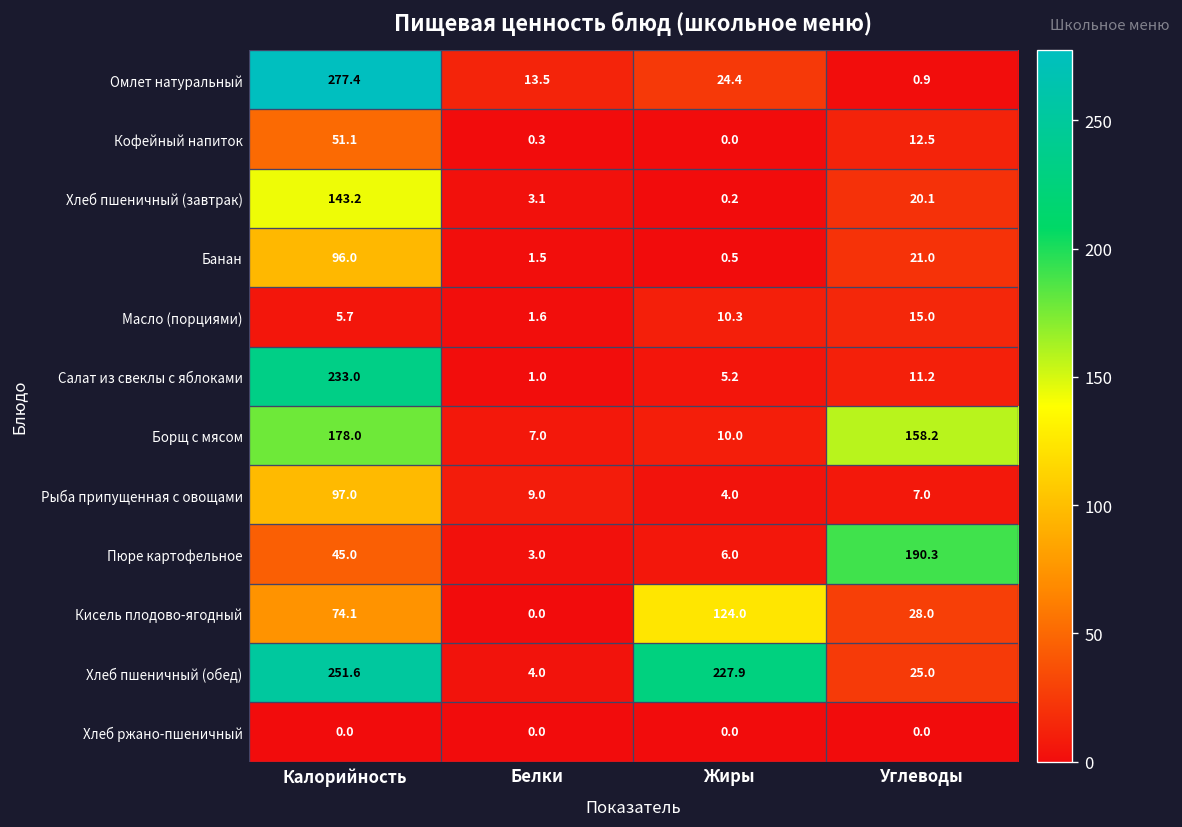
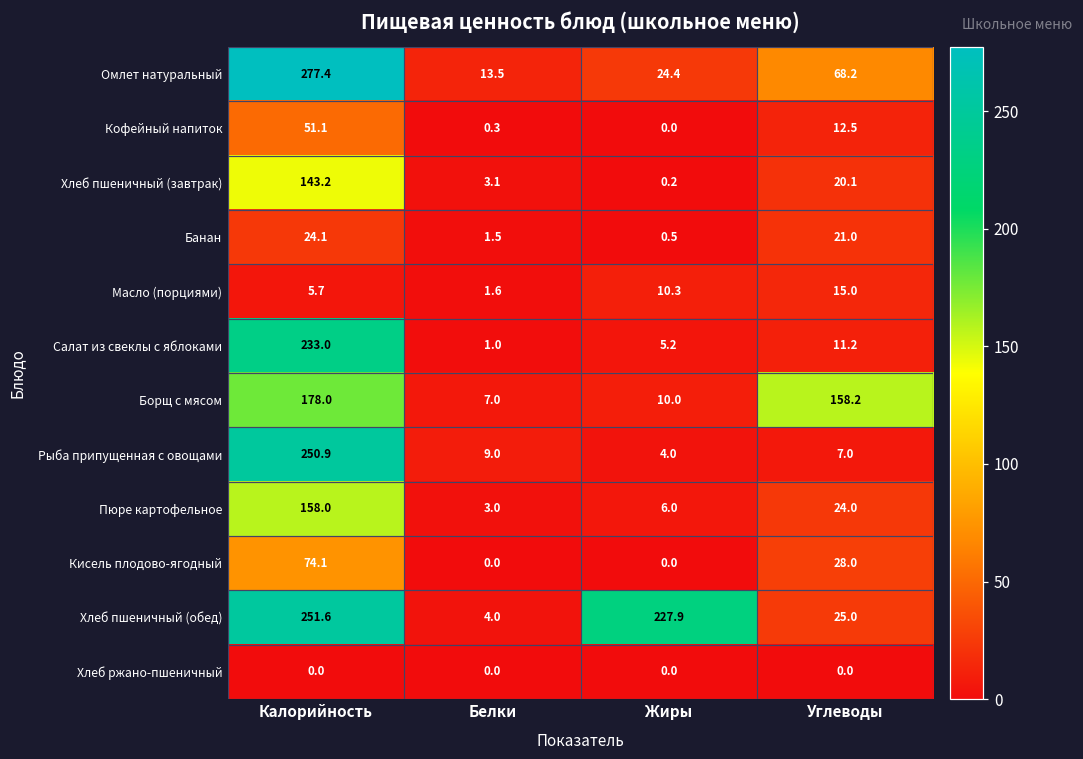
  {
    "Омлет натуральный": {
      "Калорийность": 277.4,
      "Белки": 13.5,
      "Жиры": 24.4,
-     "Углеводы": 0.9
+     "Углеводы": 68.2
    },
    "Кофейный напиток": {
      "Калорийность": 51.1,
      "Белки": 0.3,
      "Жиры": 0.0,
      "Углеводы": 12.5
    },
    "Хлеб пшеничный (завтрак)": {
      "Калорийность": 143.2,
      "Белки": 3.1,
      "Жиры": 0.2,
      "Углеводы": 20.1
    },
    "Банан": {
-     "Калорийность": 96.0,
+     "Калорийность": 24.1,
      "Белки": 1.5,
      "Жиры": 0.5,
      "Углеводы": 21.0
    },
    "Масло (порциями)": {
      "Калорийность": 5.7,
      "Белки": 1.6,
      "Жиры": 10.3,
      "Углеводы": 15.0
    },
    "Салат из свеклы с яблоками": {
      "Калорийность": 233.0,
      "Белки": 1.0,
      "Жиры": 5.2,
      "Углеводы": 11.2
    },
    "Борщ с мясом": {
      "Калорийность": 178.0,
      "Белки": 7.0,
      "Жиры": 10.0,
      "Углеводы": 158.2
    },
    "Рыба припущенная с овощами": {
-     "Калорийность": 97.0,
+     "Калорийность": 250.9,
      "Белки": 9.0,
      "Жиры": 4.0,
      "Углеводы": 7.0
    },
    "Пюре картофельное": {
-     "Калорийность": 45.0,
+     "Калорийность": 158.0,
      "Белки": 3.0,
      "Жиры": 6.0,
-     "Углеводы": 190.3
+     "Углеводы": 24.0
    },
    "Кисель плодово-ягодный": {
      "Калорийность": 74.1,
      "Белки": 0.0,
-     "Жиры": 124.0,
+     "Жиры": 0.0,
      "Углеводы": 28.0
    },
    "Хлеб пшеничный (обед)": {
      "Калорийность": 251.6,
      "Белки": 4.0,
      "Жиры": 227.9,
      "Углеводы": 25.0
    },
    "Хлеб ржано-пшеничный": {
      "Калорийность": 0.0,
      "Белки": 0.0,
      "Жиры": 0.0,
      "Углеводы": 0.0
    }
  }
